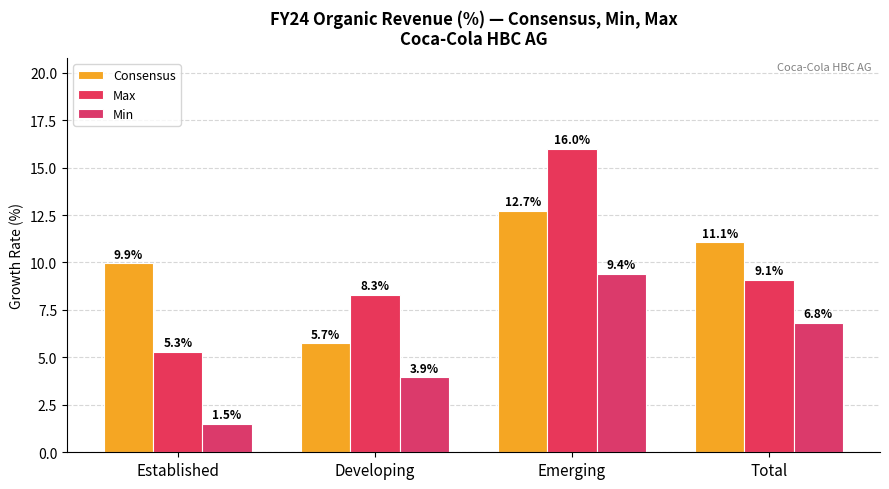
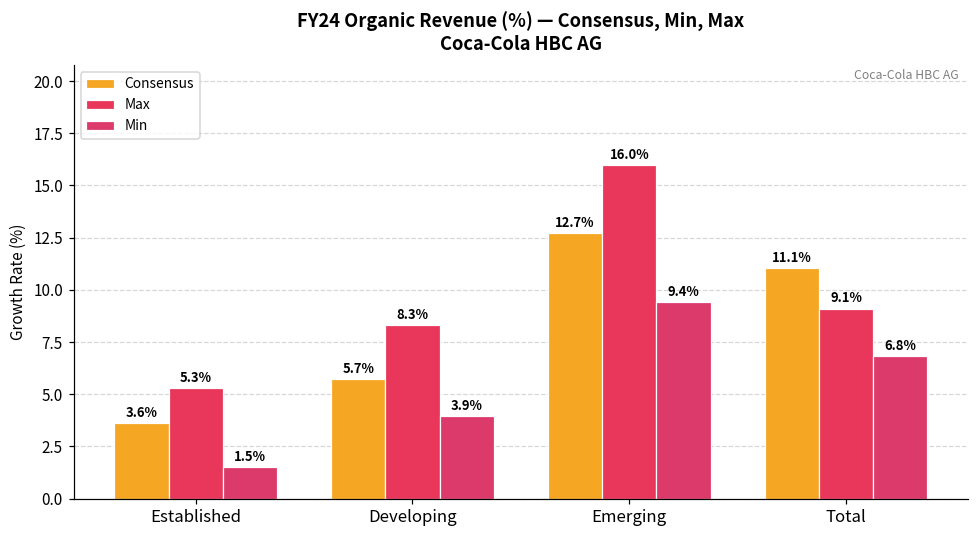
  {
    "Consensus": {
-     "Established": "9.9%",
+     "Established": "3.6%",
      "Developing": "5.7%",
      "Emerging": "12.7%",
      "Total": "11.1%"
    }
  }
